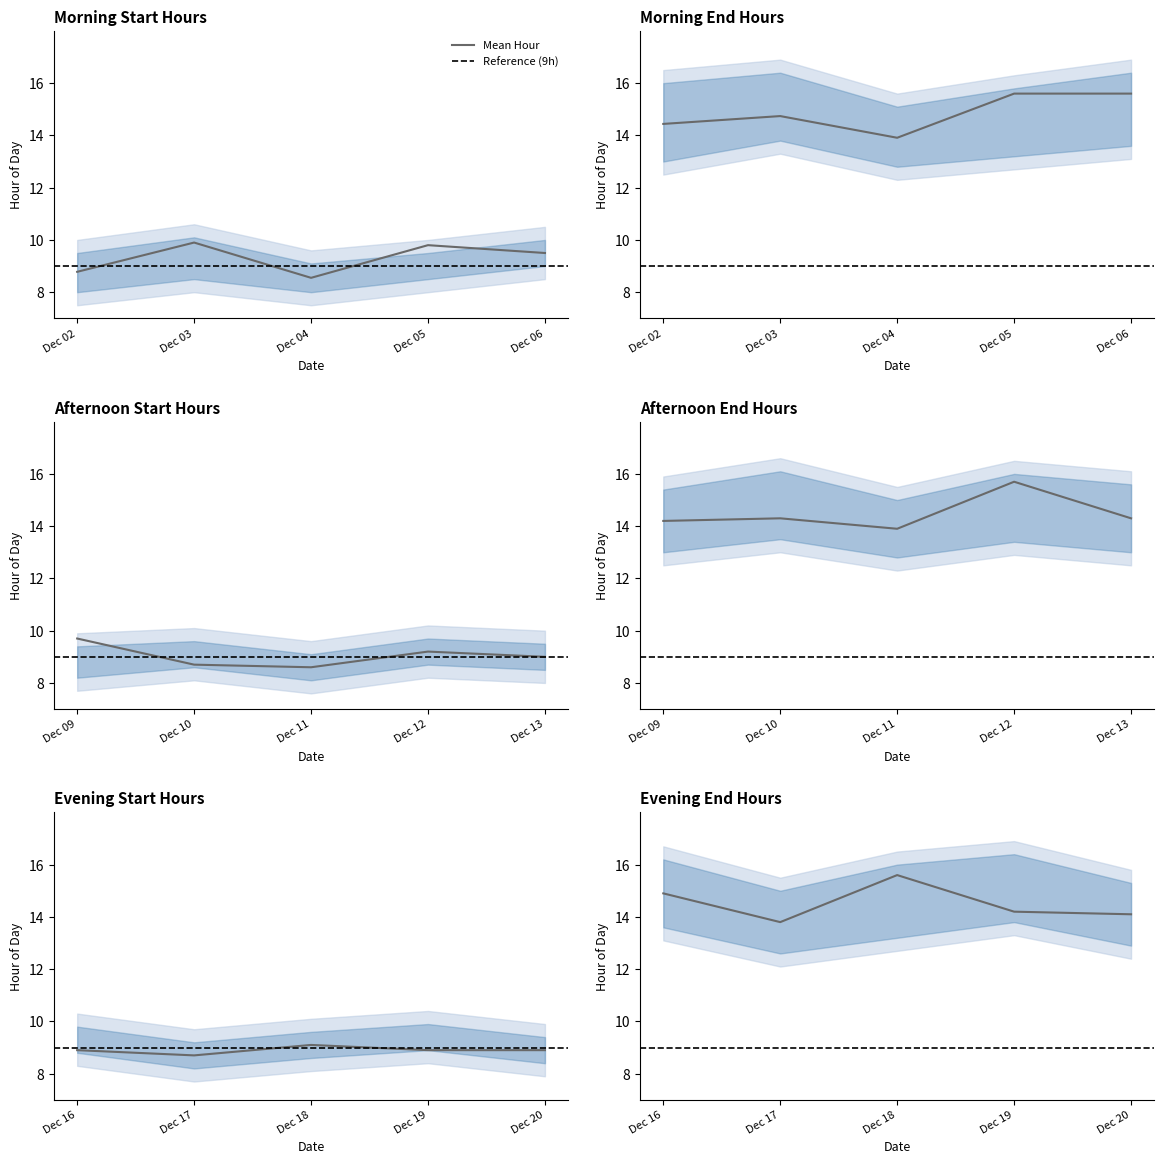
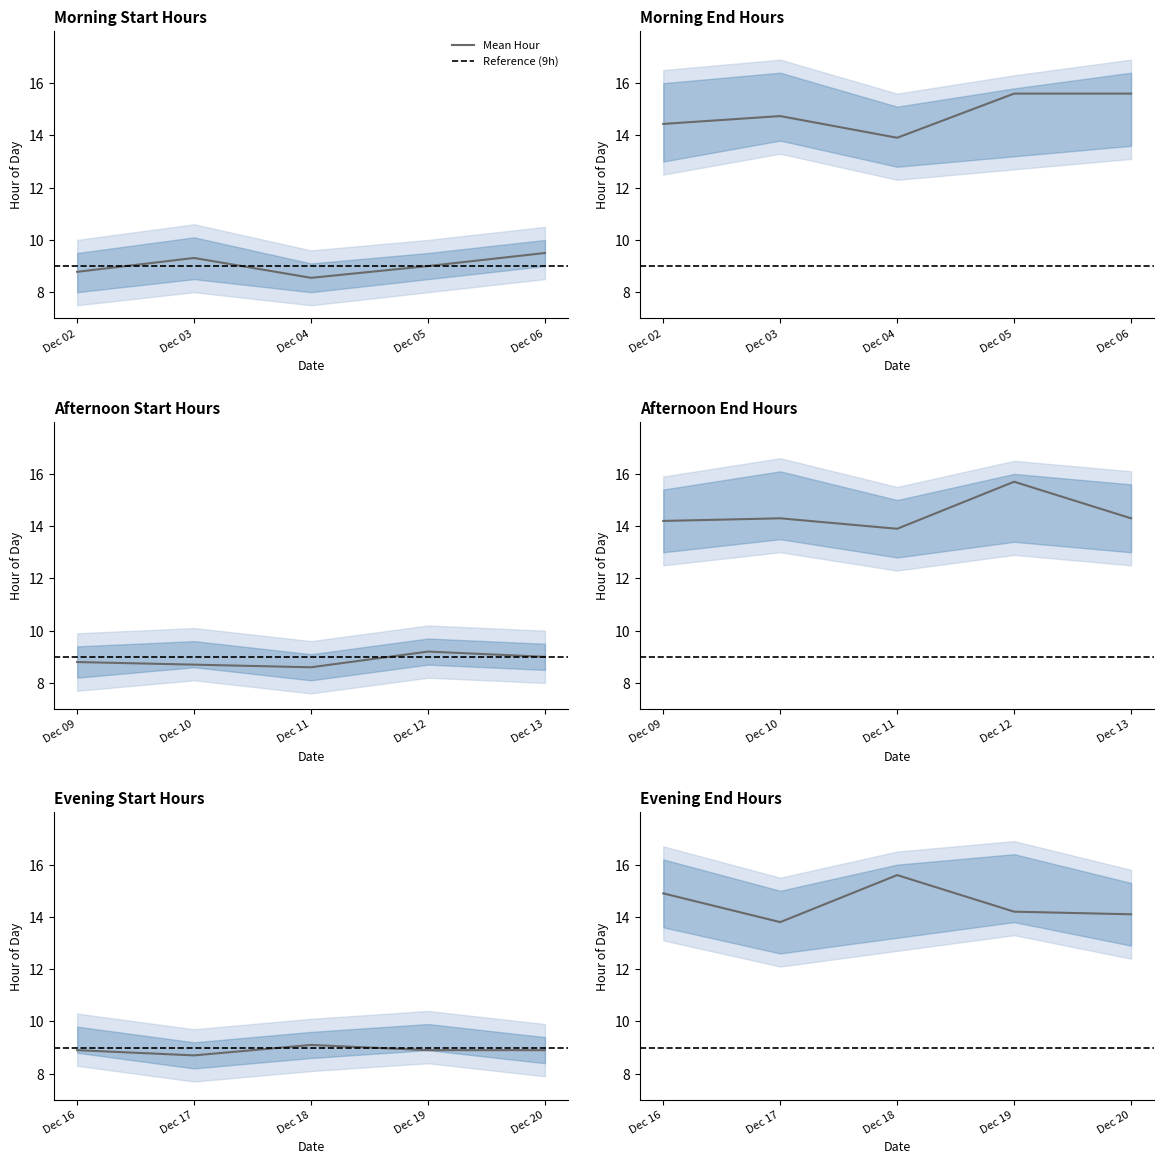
  {
    "Morning Start Hours": {
      "Mean Hour": {
        "Dec 02": 8.8,
-       "Dec 03": 9.9,
+       "Dec 03": 9.3,
        "Dec 04": 8.6,
-       "Dec 05": 9.8,
+       "Dec 05": 9.0,
        "Dec 06": 9.5
      }
    },
    "Morning End Hours": {
      "Mean Hour": {
        "Dec 02": 14.4,
        "Dec 03": 14.7,
        "Dec 04": 13.9,
        "Dec 05": 15.6,
        "Dec 06": 15.6
      }
    },
    "Afternoon Start Hours": {
      "Mean Hour": {
-       "Dec 09": 9.7,
+       "Dec 09": 8.8,
        "Dec 10": 8.7,
        "Dec 11": 8.6,
        "Dec 12": 9.2,
        "Dec 13": 9.0
      }
    },
    "Afternoon End Hours": {
      "Mean Hour": {
        "Dec 09": 14.2,
        "Dec 10": 14.3,
        "Dec 11": 13.9,
        "Dec 12": 15.7,
        "Dec 13": 14.3
      }
    },
    "Evening Start Hours": {
      "Mean Hour": {
        "Dec 16": 8.9,
        "Dec 17": 8.7,
        "Dec 18": 9.1,
        "Dec 19": 8.9,
        "Dec 20": 8.9
      }
    },
    "Evening End Hours": {
      "Mean Hour": {
        "Dec 16": 14.9,
        "Dec 17": 13.8,
        "Dec 18": 15.6,
        "Dec 19": 14.2,
        "Dec 20": 14.1
      }
    }
  }
